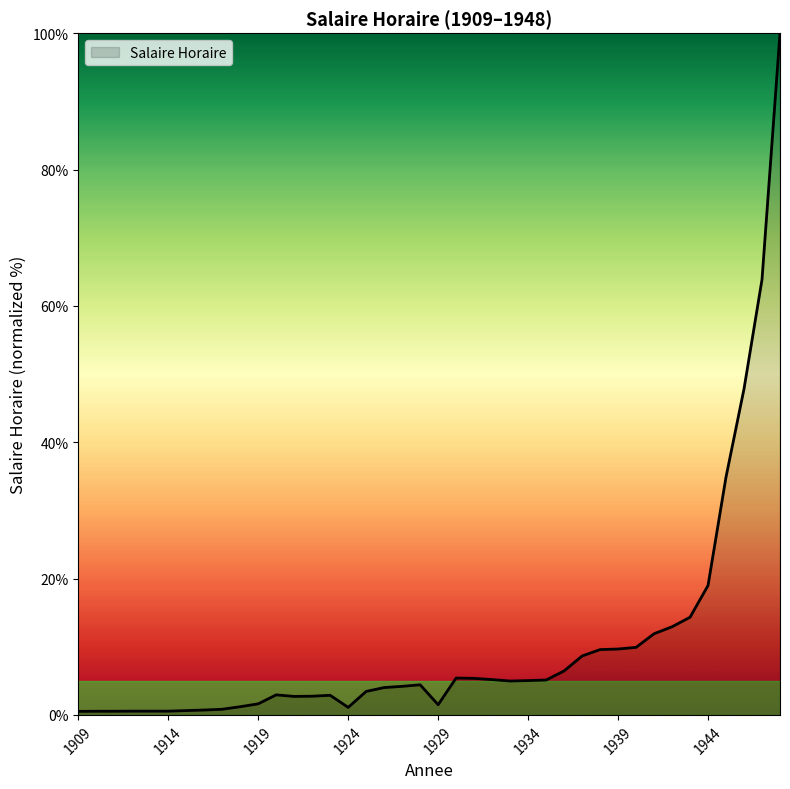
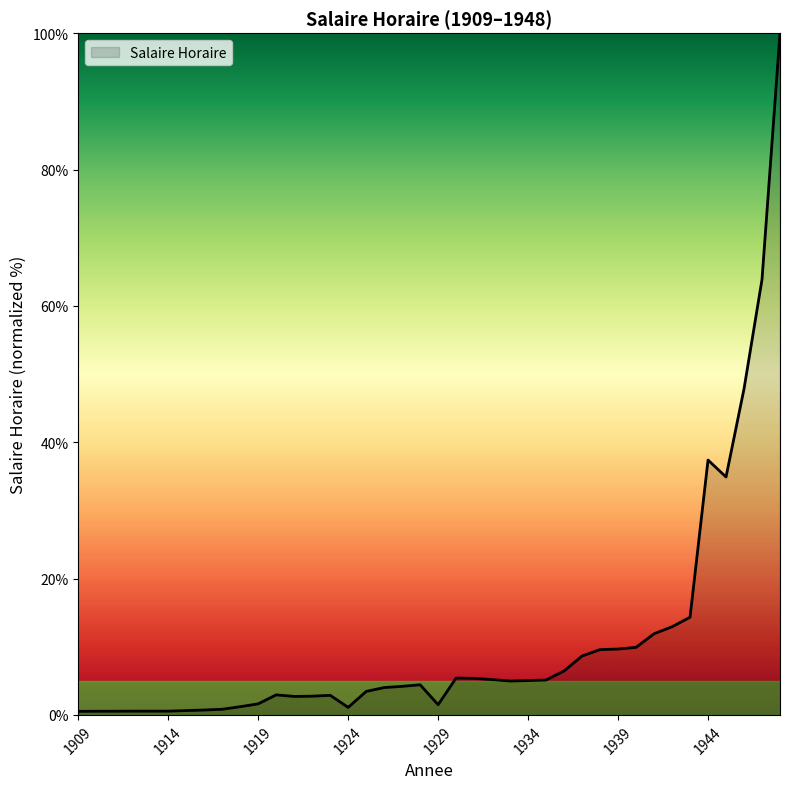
  {
    "1934": "5%",
    "1939": "10%",
-   "1944": "19%"
+   "1944": "37%"
  }
